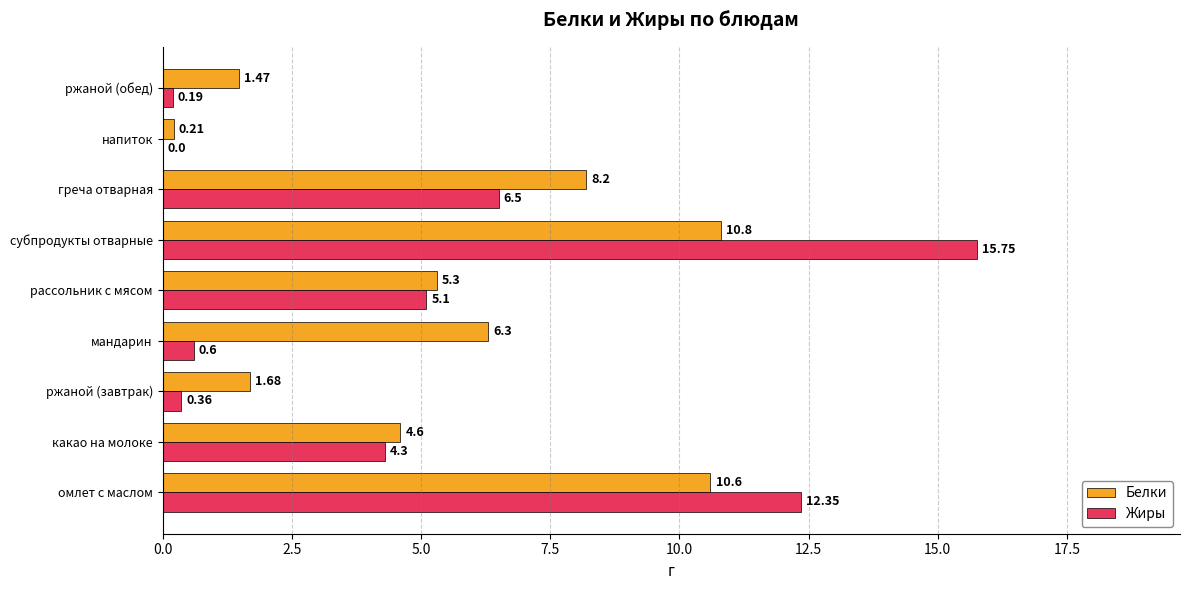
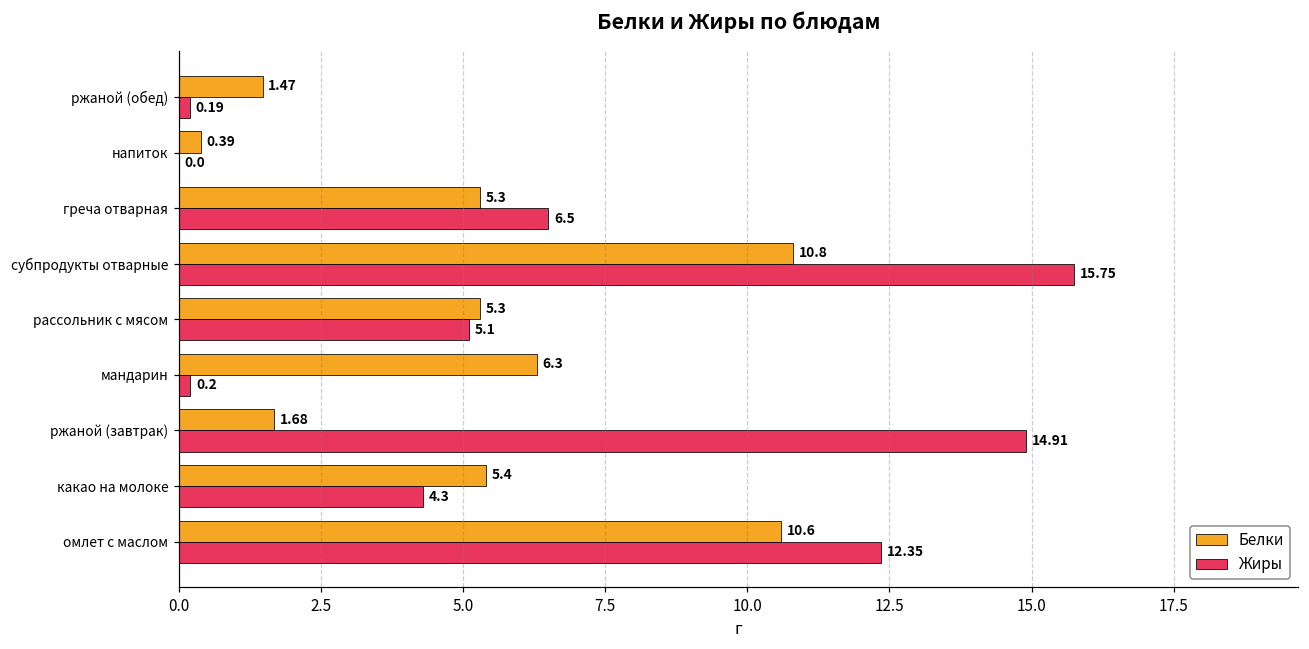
  {
    "Белки": {
      "ржаной (обед)": 1.47,
-     "напиток": 0.21,
-     "греча отварная": 8.2,
+     "напиток": 0.39,
+     "греча отварная": 5.3,
      "субпродукты отварные": 10.8,
      "рассольник с мясом": 5.3,
      "мандарин": 6.3,
      "ржаной (завтрак)": 1.68,
-     "какао на молоке": 4.6,
+     "какао на молоке": 5.4,
      "омлет с маслом": 10.6
    },
    "Жиры": {
      "ржаной (обед)": 0.19,
      "напиток": 0.0,
      "греча отварная": 6.5,
      "субпродукты отварные": 15.75,
      "рассольник с мясом": 5.1,
-     "мандарин": 0.6,
-     "ржаной (завтрак)": 0.36,
+     "мандарин": 0.2,
+     "ржаной (завтрак)": 14.91,
      "какао на молоке": 4.3,
      "омлет с маслом": 12.35
    }
  }
